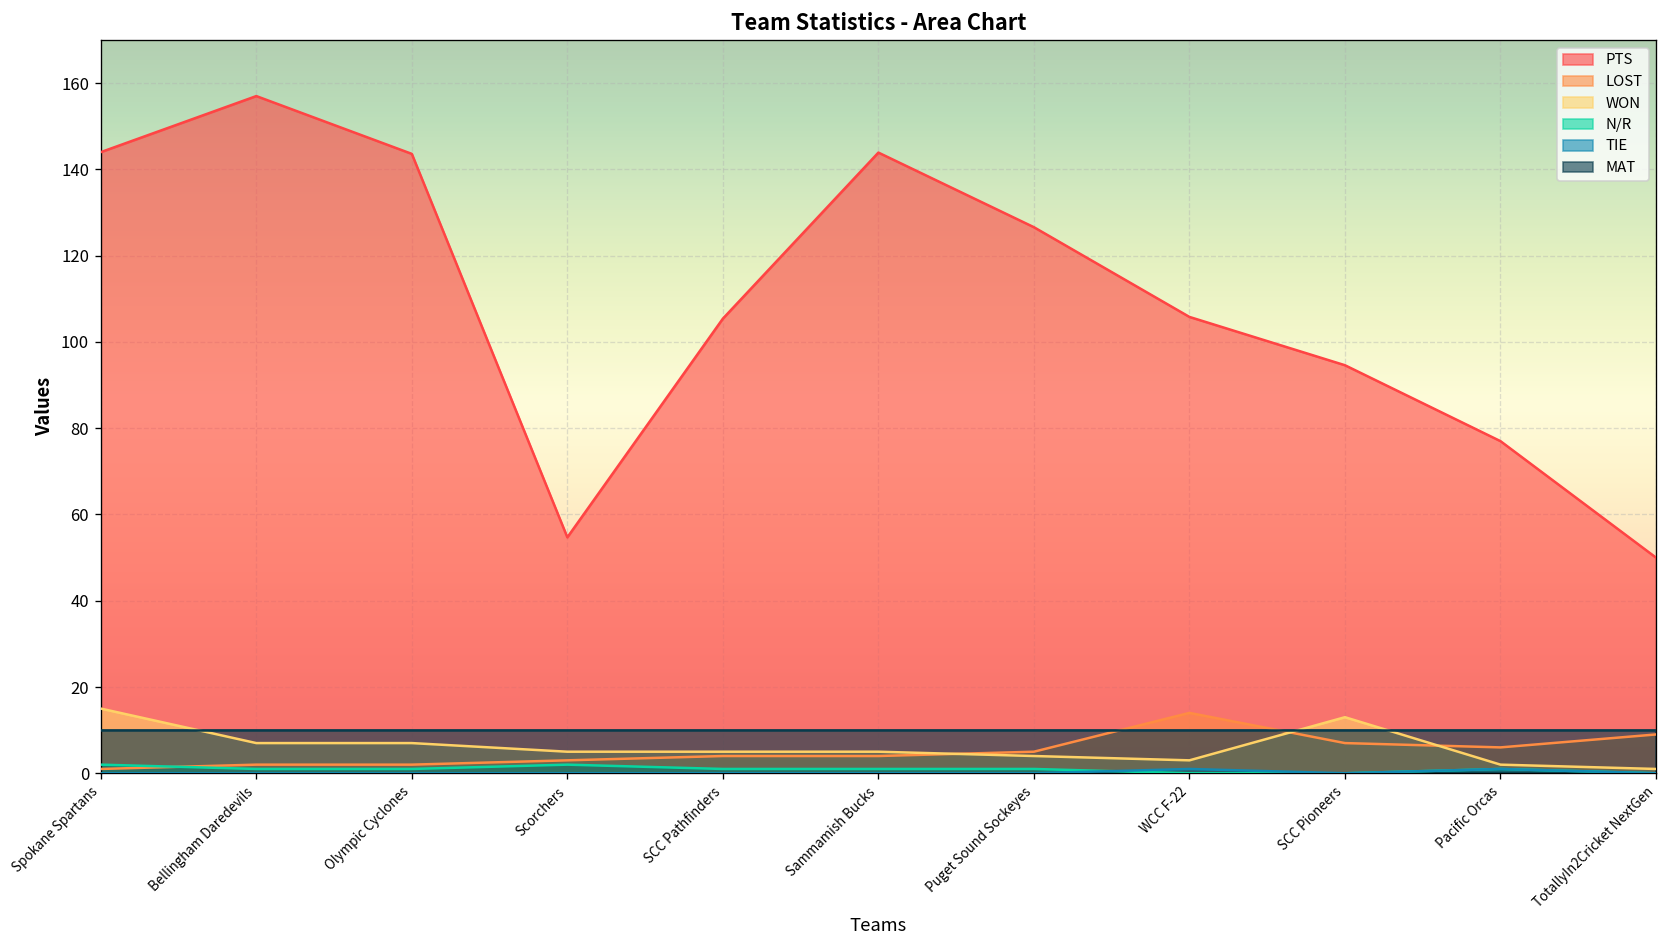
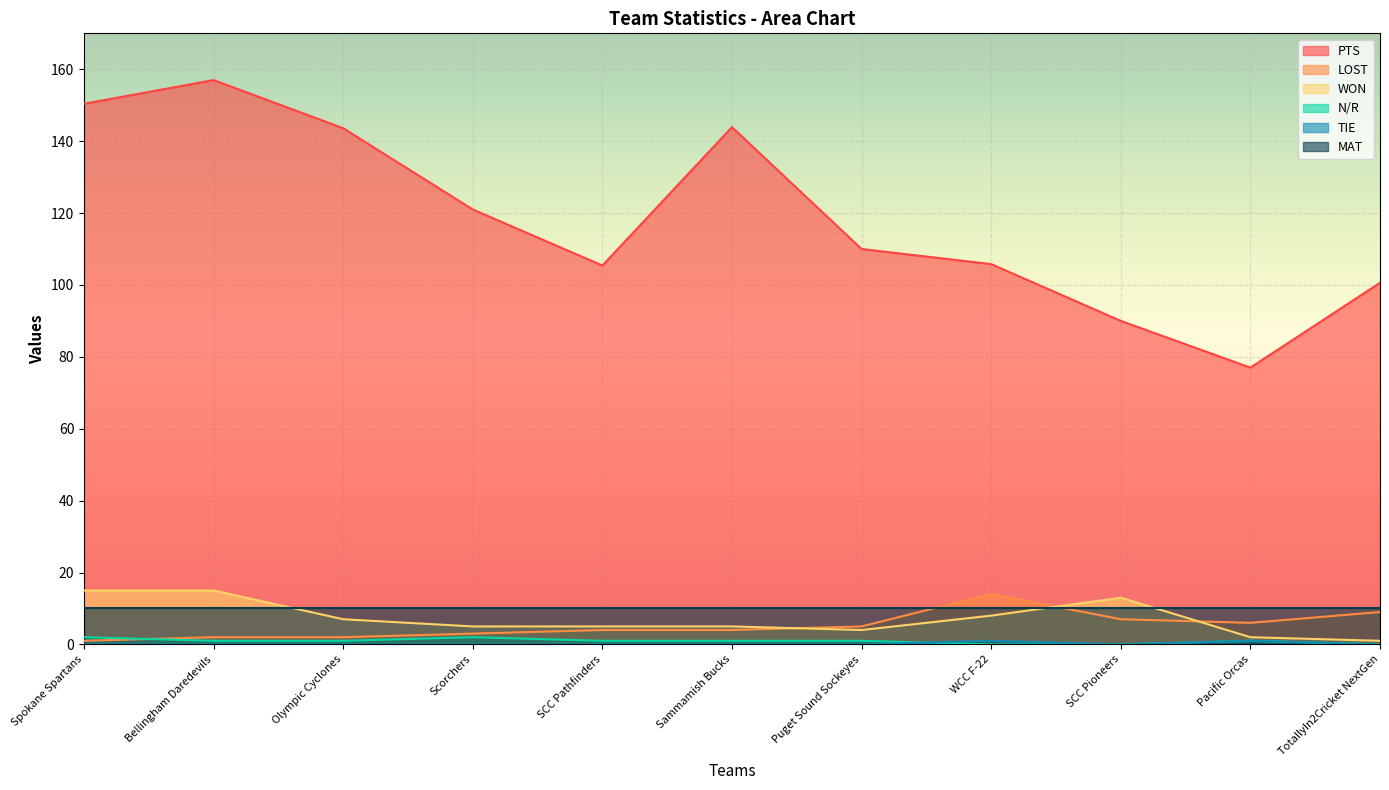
  {
    "PTS": {
-     "Spokane Spartans": 144,
+     "Spokane Spartans": 150,
      "Bellingham Daredevils": 157,
      "Olympic Cyclones": 144,
-     "Scorchers": 55,
+     "Scorchers": 121,
      "SCC Pathfinders": 105,
      "Sammamish Bucks": 144,
-     "Puget Sound Sockeyes": 127,
+     "Puget Sound Sockeyes": 110,
      "WCC F-22": 106,
-     "SCC Pioneers": 95,
+     "SCC Pioneers": 90,
      "Pacific Orcas": 77,
-     "TotallyIn2Cricket NextGen": 50
+     "TotallyIn2Cricket NextGen": 101
    },
    "LOST": {
      "Spokane Spartans": 1,
      "Bellingham Daredevils": 2,
      "Olympic Cyclones": 2,
      "Scorchers": 3,
      "SCC Pathfinders": 4,
      "Sammamish Bucks": 4,
      "Puget Sound Sockeyes": 5,
      "WCC F-22": 14,
      "SCC Pioneers": 7,
      "Pacific Orcas": 6,
      "TotallyIn2Cricket NextGen": 9
    },
    "WON": {
      "Spokane Spartans": 15,
-     "Bellingham Daredevils": 7,
+     "Bellingham Daredevils": 15,
      "Olympic Cyclones": 7,
      "Scorchers": 5,
      "SCC Pathfinders": 5,
      "Sammamish Bucks": 5,
      "Puget Sound Sockeyes": 4,
-     "WCC F-22": 3,
+     "WCC F-22": 8,
      "SCC Pioneers": 13,
      "Pacific Orcas": 2,
      "TotallyIn2Cricket NextGen": 1
    },
    "N/R": {
      "Spokane Spartans": 2,
      "Bellingham Daredevils": 1,
      "Olympic Cyclones": 1,
      "Scorchers": 2,
      "SCC Pathfinders": 1,
      "Sammamish Bucks": 1,
      "Puget Sound Sockeyes": 1,
      "WCC F-22": 0
    },
    "TIE": {
      "Spokane Spartans": 0,
      "Bellingham Daredevils": 0,
      "Olympic Cyclones": 0,
      "Scorchers": 0,
      "SCC Pathfinders": 0,
      "Sammamish Bucks": 0,
      "Puget Sound Sockeyes": 0,
      "WCC F-22": 1
    },
    "MAT": {
      "Spokane Spartans": 10,
      "Bellingham Daredevils": 10,
      "Olympic Cyclones": 10,
      "Scorchers": 10,
      "SCC Pathfinders": 10,
      "Sammamish Bucks": 10,
      "Puget Sound Sockeyes": 10,
      "WCC F-22": 10,
      "SCC Pioneers": 10,
      "Pacific Orcas": 10,
      "TotallyIn2Cricket NextGen": 10
    }
  }
